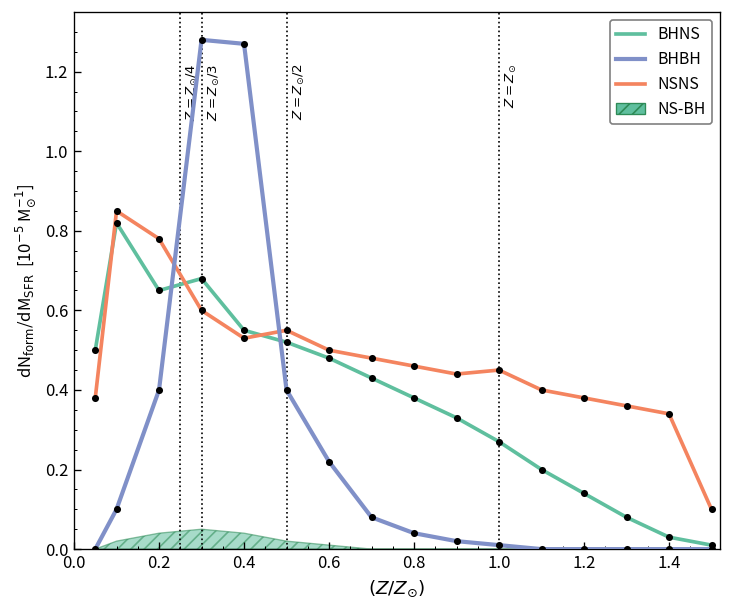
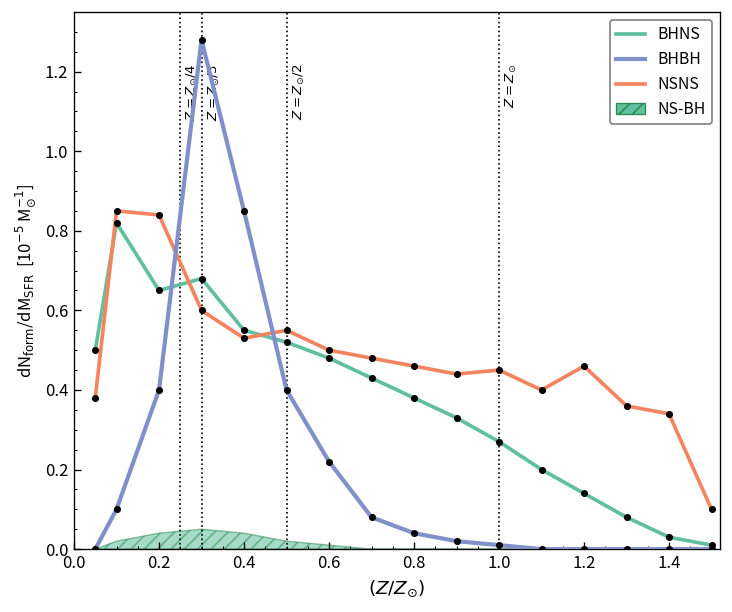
  {
    "BHBH": {
      "0.2": 0.40,
-     "0.4": 1.27,
+     "0.4": 0.85,
      "0.6": 0.22,
      "0.8": 0.04,
      "1.0": 0.01
    },
    "NSNS": {
-     "0.2": 0.78,
+     "0.2": 0.84,
      "0.4": 0.53,
      "0.6": 0.50,
      "0.8": 0.46,
      "1.0": 0.45,
-     "1.2": 0.38,
+     "1.2": 0.46,
      "1.4": 0.34
    }
  }
